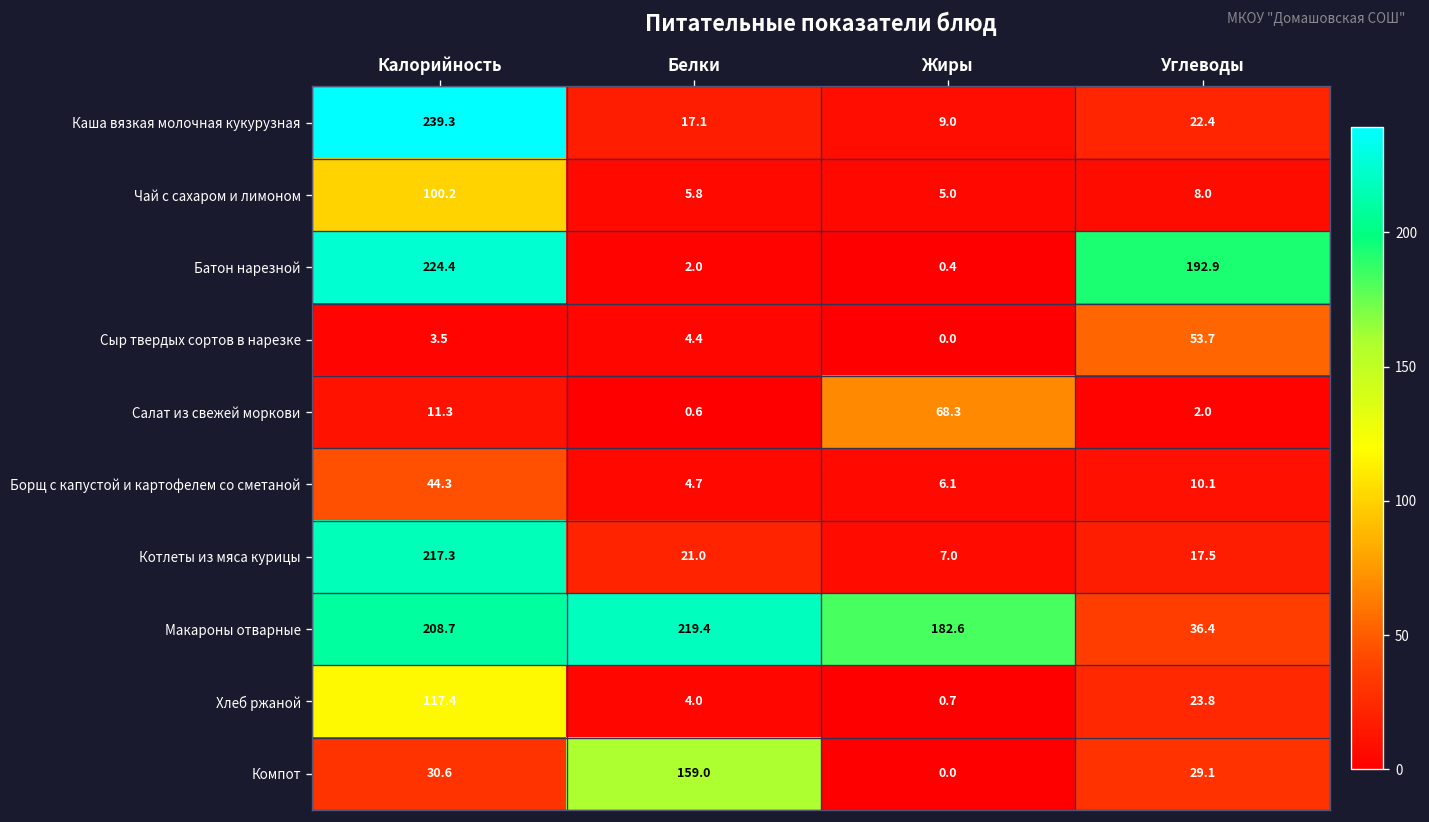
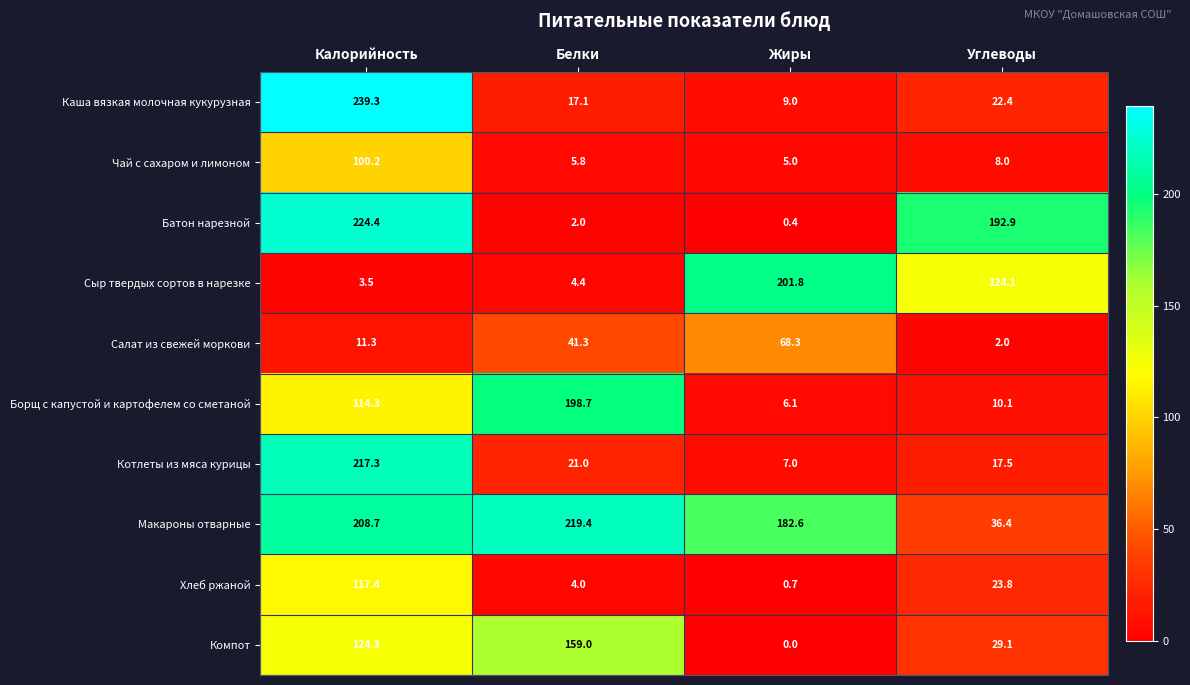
  {
    "Каша вязкая молочная кукурузная": {
      "Калорийность": 239.3,
      "Белки": 17.1,
      "Жиры": 9.0,
      "Углеводы": 22.4
    },
    "Чай с сахаром и лимоном": {
      "Калорийность": 100.2,
      "Белки": 5.8,
      "Жиры": 5.0,
      "Углеводы": 8.0
    },
    "Батон нарезной": {
      "Калорийность": 224.4,
      "Белки": 2.0,
      "Жиры": 0.4,
      "Углеводы": 192.9
    },
    "Сыр твердых сортов в нарезке": {
      "Калорийность": 3.5,
      "Белки": 4.4,
-     "Жиры": 0.0,
-     "Углеводы": 53.7
+     "Жиры": 201.8,
+     "Углеводы": 124.1
    },
    "Салат из свежей моркови": {
      "Калорийность": 11.3,
-     "Белки": 0.6,
+     "Белки": 41.3,
      "Жиры": 68.3,
      "Углеводы": 2.0
    },
    "Борщ с капустой и картофелем со сметаной": {
-     "Калорийность": 44.3,
-     "Белки": 4.7,
+     "Калорийность": 114.3,
+     "Белки": 198.7,
      "Жиры": 6.1,
      "Углеводы": 10.1
    },
    "Котлеты из мяса курицы": {
      "Калорийность": 217.3,
      "Белки": 21.0,
      "Жиры": 7.0,
      "Углеводы": 17.5
    },
    "Макароны отварные": {
      "Калорийность": 208.7,
      "Белки": 219.4,
      "Жиры": 182.6,
      "Углеводы": 36.4
    },
    "Хлеб ржаной": {
      "Калорийность": 117.4,
      "Белки": 4.0,
      "Жиры": 0.7,
      "Углеводы": 23.8
    },
    "Компот": {
-     "Калорийность": 30.6,
+     "Калорийность": 124.3,
      "Белки": 159.0,
      "Жиры": 0.0,
      "Углеводы": 29.1
    }
  }
